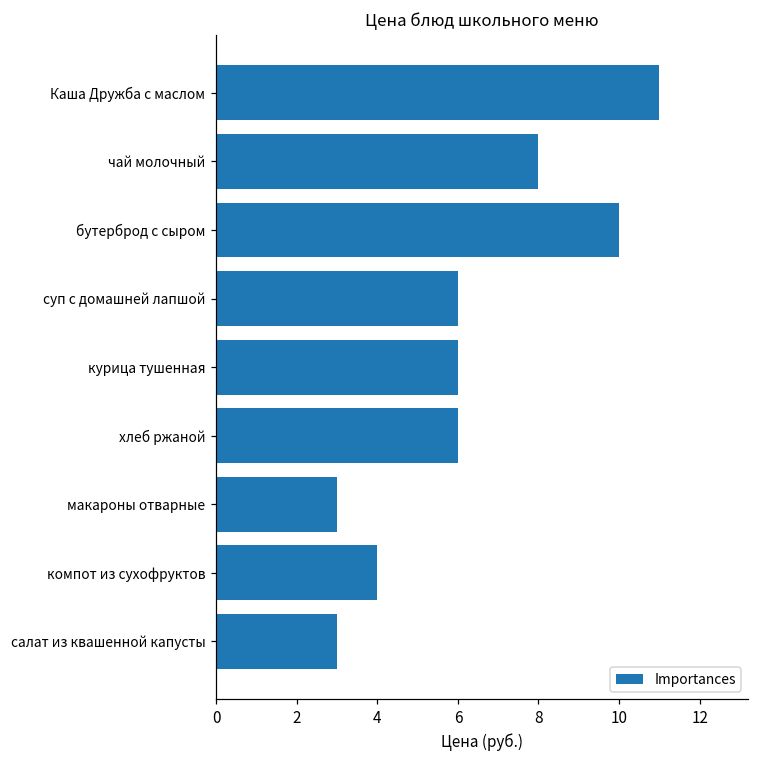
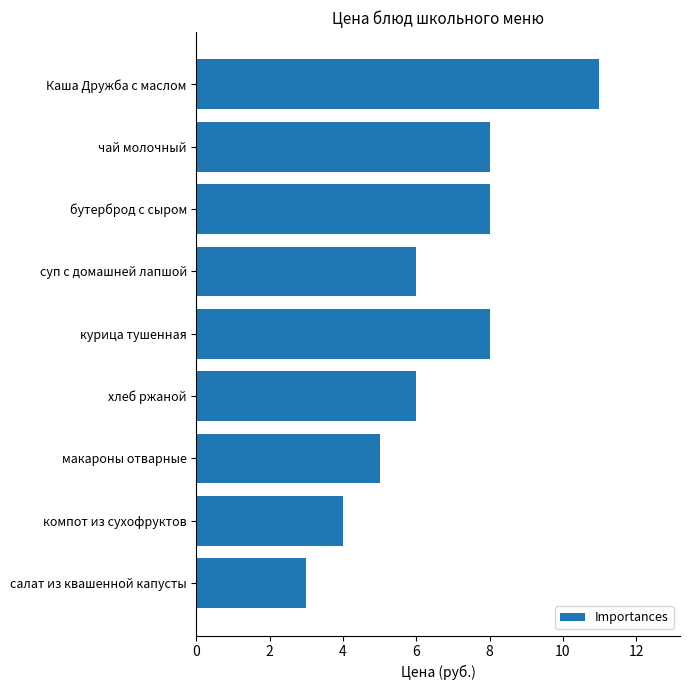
  {
    "Каша Дружба с маслом": 11,
    "чай молочный": 8,
-   "бутерброд с сыром": 10,
+   "бутерброд с сыром": 8,
    "суп с домашней лапшой": 6,
-   "курица тушенная": 6,
+   "курица тушенная": 8,
    "хлеб ржаной": 6,
-   "макароны отварные": 3,
+   "макароны отварные": 5,
    "компот из сухофруктов": 4,
    "салат из квашенной капусты": 3
  }
